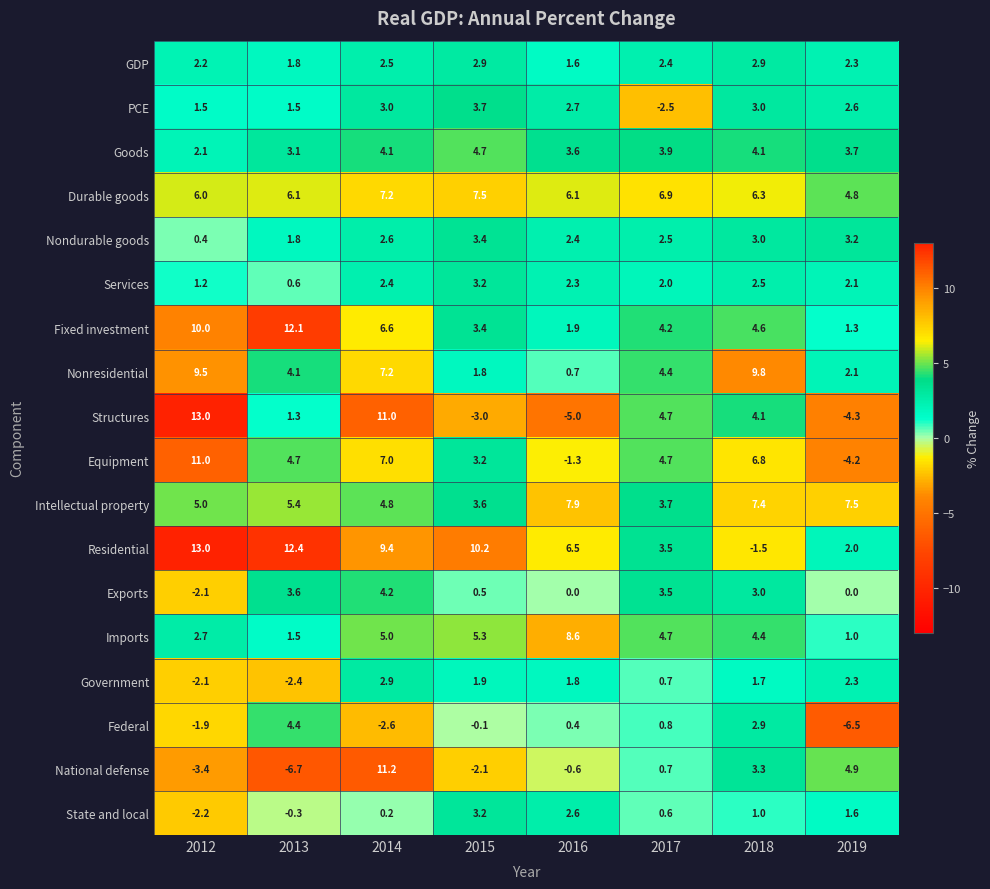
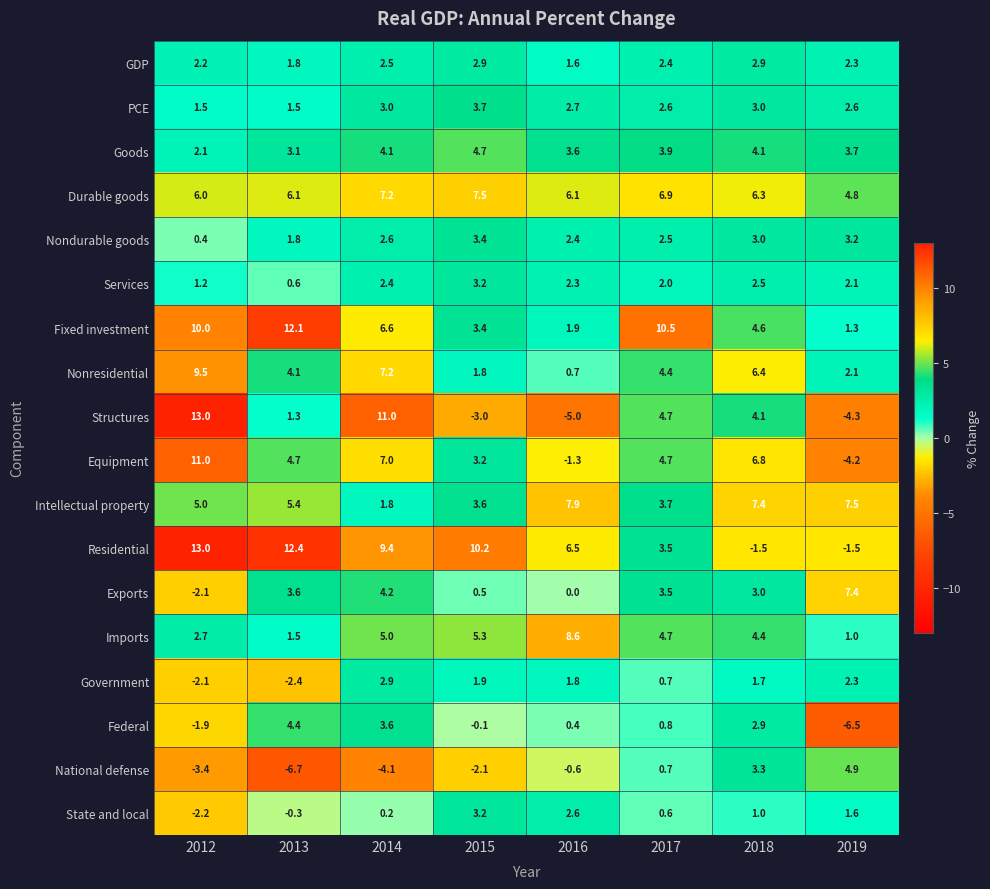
  {
    "GDP": {
      "2012": 2.2,
      "2013": 1.8,
      "2014": 2.5,
      "2015": 2.9,
      "2016": 1.6,
      "2017": 2.4,
      "2018": 2.9,
      "2019": 2.3
    },
    "PCE": {
      "2012": 1.5,
      "2013": 1.5,
      "2014": 3.0,
      "2015": 3.7,
      "2016": 2.7,
-     "2017": -2.5,
+     "2017": 2.6,
      "2018": 3.0,
      "2019": 2.6
    },
    "Goods": {
      "2012": 2.1,
      "2013": 3.1,
      "2014": 4.1,
      "2015": 4.7,
      "2016": 3.6,
      "2017": 3.9,
      "2018": 4.1,
      "2019": 3.7
    },
    "Durable goods": {
      "2012": 6.0,
      "2013": 6.1,
      "2014": 7.2,
      "2015": 7.5,
      "2016": 6.1,
      "2017": 6.9,
      "2018": 6.3,
      "2019": 4.8
    },
    "Nondurable goods": {
      "2012": 0.4,
      "2013": 1.8,
      "2014": 2.6,
      "2015": 3.4,
      "2016": 2.4,
      "2017": 2.5,
      "2018": 3.0,
      "2019": 3.2
    },
    "Services": {
      "2012": 1.2,
      "2013": 0.6,
      "2014": 2.4,
      "2015": 3.2,
      "2016": 2.3,
      "2017": 2.0,
      "2018": 2.5,
      "2019": 2.1
    },
    "Fixed investment": {
      "2012": 10.0,
      "2013": 12.1,
      "2014": 6.6,
      "2015": 3.4,
      "2016": 1.9,
-     "2017": 4.2,
+     "2017": 10.5,
      "2018": 4.6,
      "2019": 1.3
    },
    "Nonresidential": {
      "2012": 9.5,
      "2013": 4.1,
      "2014": 7.2,
      "2015": 1.8,
      "2016": 0.7,
      "2017": 4.4,
-     "2018": 9.8,
+     "2018": 6.4,
      "2019": 2.1
    },
    "Structures": {
      "2012": 13.0,
      "2013": 1.3,
      "2014": 11.0,
      "2015": -3.0,
      "2016": -5.0,
      "2017": 4.7,
      "2018": 4.1,
      "2019": -4.3
    },
    "Equipment": {
      "2012": 11.0,
      "2013": 4.7,
      "2014": 7.0,
      "2015": 3.2,
      "2016": -1.3,
      "2017": 4.7,
      "2018": 6.8,
      "2019": -4.2
    },
    "Intellectual property": {
      "2012": 5.0,
      "2013": 5.4,
-     "2014": 4.8,
+     "2014": 1.8,
      "2015": 3.6,
      "2016": 7.9,
      "2017": 3.7,
      "2018": 7.4,
      "2019": 7.5
    },
    "Residential": {
      "2012": 13.0,
      "2013": 12.4,
      "2014": 9.4,
      "2015": 10.2,
      "2016": 6.5,
      "2017": 3.5,
      "2018": -1.5,
-     "2019": 2.0
+     "2019": -1.5
    },
    "Exports": {
      "2012": -2.1,
      "2013": 3.6,
      "2014": 4.2,
      "2015": 0.5,
      "2016": 0.0,
      "2017": 3.5,
      "2018": 3.0,
-     "2019": 0.0
+     "2019": 7.4
    },
    "Imports": {
      "2012": 2.7,
      "2013": 1.5,
      "2014": 5.0,
      "2015": 5.3,
      "2016": 8.6,
      "2017": 4.7,
      "2018": 4.4,
      "2019": 1.0
    },
    "Government": {
      "2012": -2.1,
      "2013": -2.4,
      "2014": 2.9,
      "2015": 1.9,
      "2016": 1.8,
      "2017": 0.7,
      "2018": 1.7,
      "2019": 2.3
    },
    "Federal": {
      "2012": -1.9,
      "2013": 4.4,
-     "2014": -2.6,
+     "2014": 3.6,
      "2015": -0.1,
      "2016": 0.4,
      "2017": 0.8,
      "2018": 2.9,
      "2019": -6.5
    },
    "National defense": {
      "2012": -3.4,
      "2013": -6.7,
-     "2014": 11.2,
+     "2014": -4.1,
      "2015": -2.1,
      "2016": -0.6,
      "2017": 0.7,
      "2018": 3.3,
      "2019": 4.9
    },
    "State and local": {
      "2012": -2.2,
      "2013": -0.3,
      "2014": 0.2,
      "2015": 3.2,
      "2016": 2.6,
      "2017": 0.6,
      "2018": 1.0,
      "2019": 1.6
    }
  }
